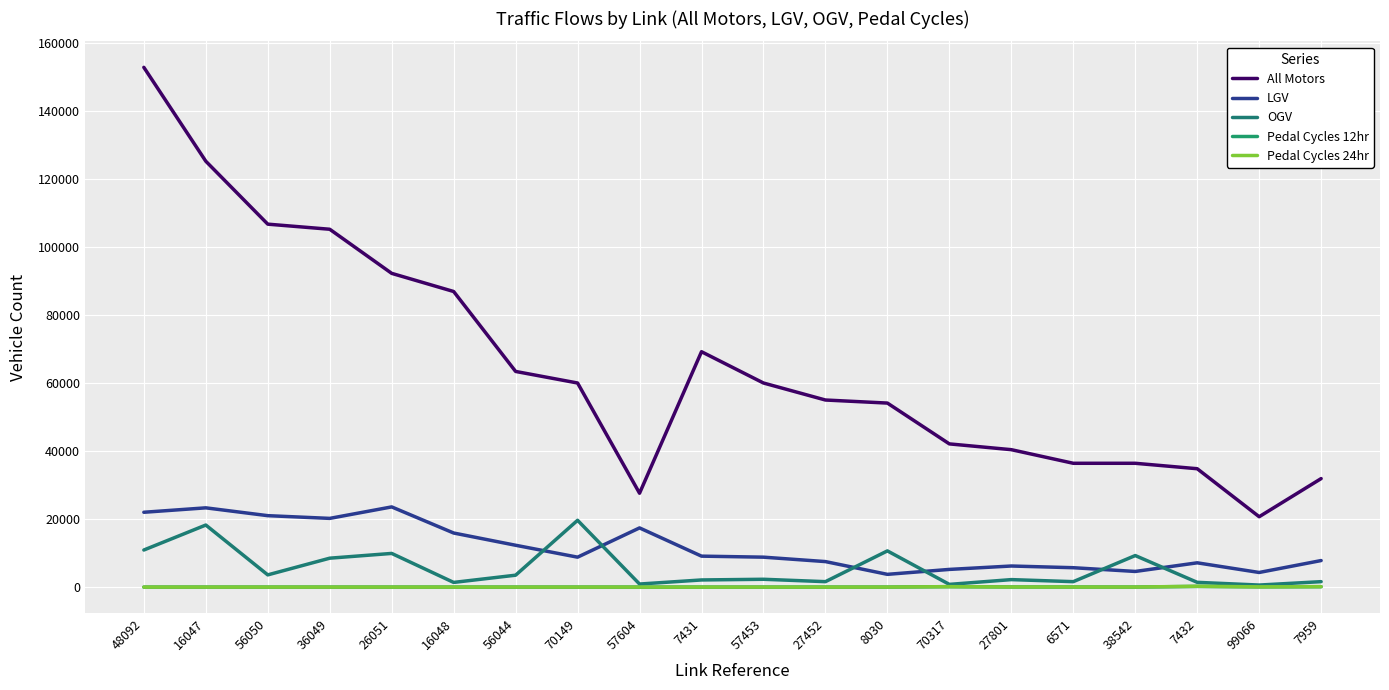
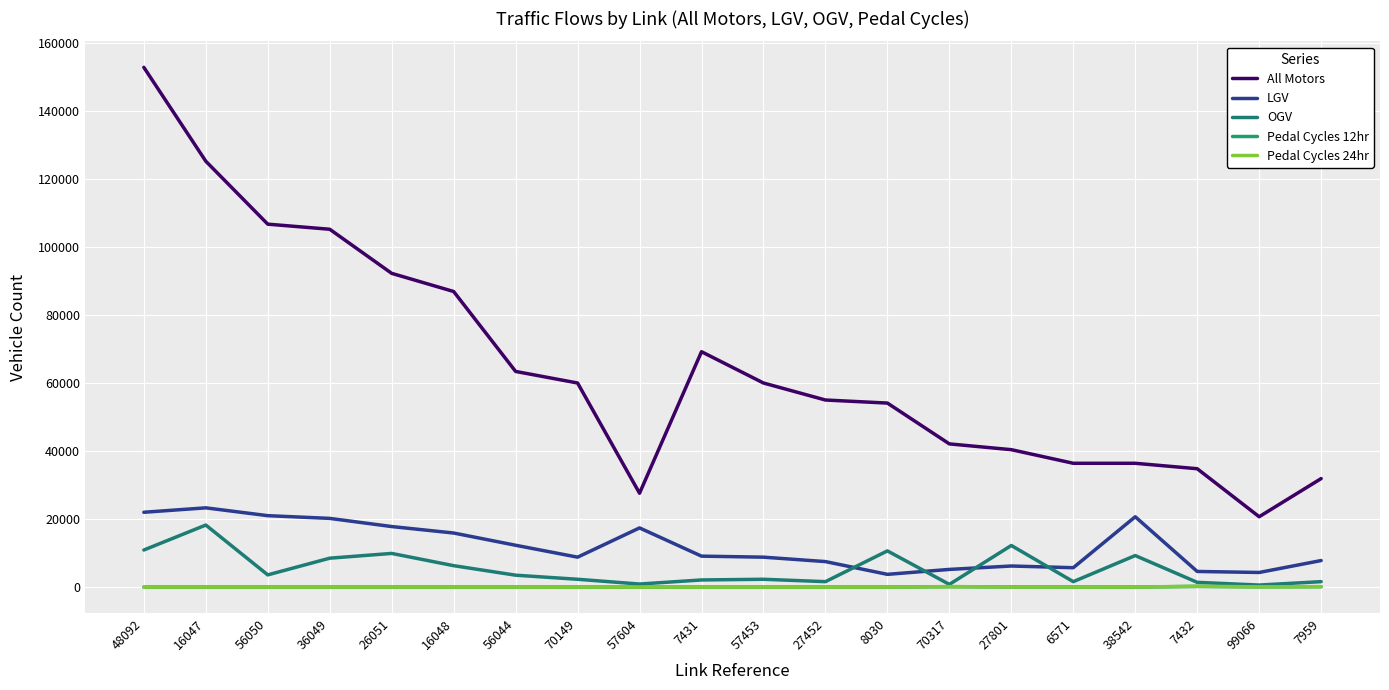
  {
    "All Motors": {
      "48092": 153000,
      "16047": 125000,
      "56050": 107000,
      "36049": 105000,
      "26051": 92000,
      "16048": 87000,
      "56044": 63000,
      "70149": 60000,
      "57604": 28000,
      "7431": 69000,
      "57453": 60000,
      "27452": 55000,
      "8030": 54000,
      "70317": 42000,
      "27801": 40000,
      "6571": 36000,
      "38542": 36000,
      "7432": 35000,
      "99066": 21000,
      "7959": 32000
    },
    "LGV": {
      "48092": 22000,
      "16047": 23000,
      "56050": 21000,
      "36049": 20000,
-     "26051": 24000,
+     "26051": 18000,
      "16048": 16000,
      "56044": 12000,
      "70149": 9000,
      "57604": 17000,
      "7431": 9000,
      "57453": 9000,
      "27452": 8000,
      "8030": 4000,
      "70317": 5000,
      "27801": 6000,
      "6571": 6000,
-     "38542": 5000,
-     "7432": 7000,
+     "38542": 21000,
+     "7432": 5000,
      "99066": 4000,
      "7959": 8000
    },
    "OGV": {
      "48092": 11000,
      "16047": 18000,
      "56050": 4000,
      "36049": 9000,
      "26051": 10000,
-     "16048": 1000,
+     "16048": 6000,
      "56044": 4000,
-     "70149": 20000,
+     "70149": 2000,
      "57604": 1000,
      "7431": 2000,
      "57453": 2000,
      "27452": 2000,
      "8030": 11000,
-     "27801": 2000,
+     "27801": 12000,
      "6571": 2000,
      "38542": 9000,
      "7432": 1000,
      "7959": 2000
    },
    "Pedal Cycles 24hr": {
      "48092": 0,
      "16047": 0,
      "56050": 0,
      "36049": 0,
      "26051": 0,
      "16048": 0,
      "56044": 0,
      "70149": 0,
      "57604": 0,
      "7431": 0,
      "57453": 0,
      "27452": 0,
      "8030": 0,
      "27801": 0,
      "6571": 0,
      "38542": 0,
      "7432": 0,
      "7959": 0
    }
  }
